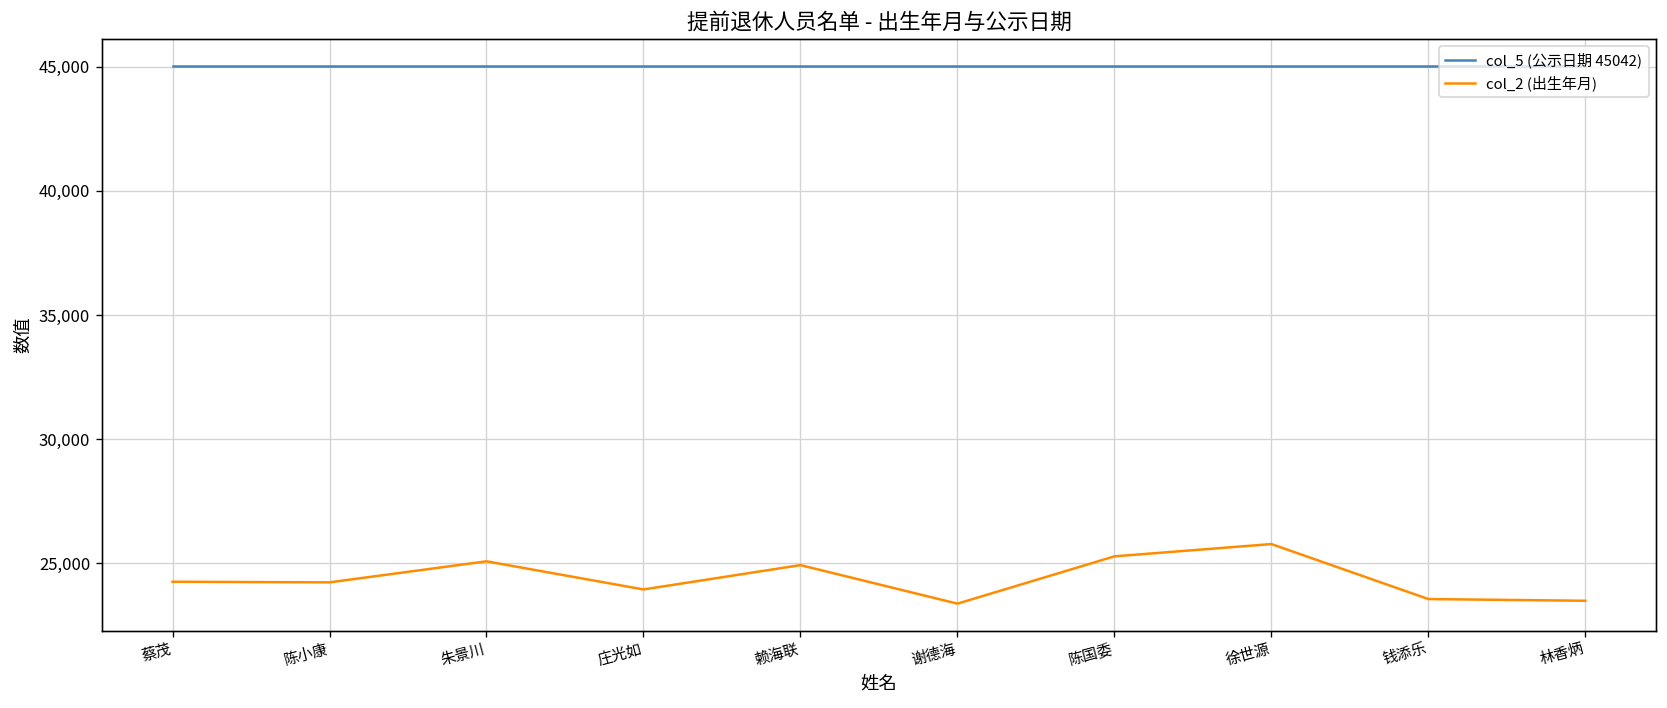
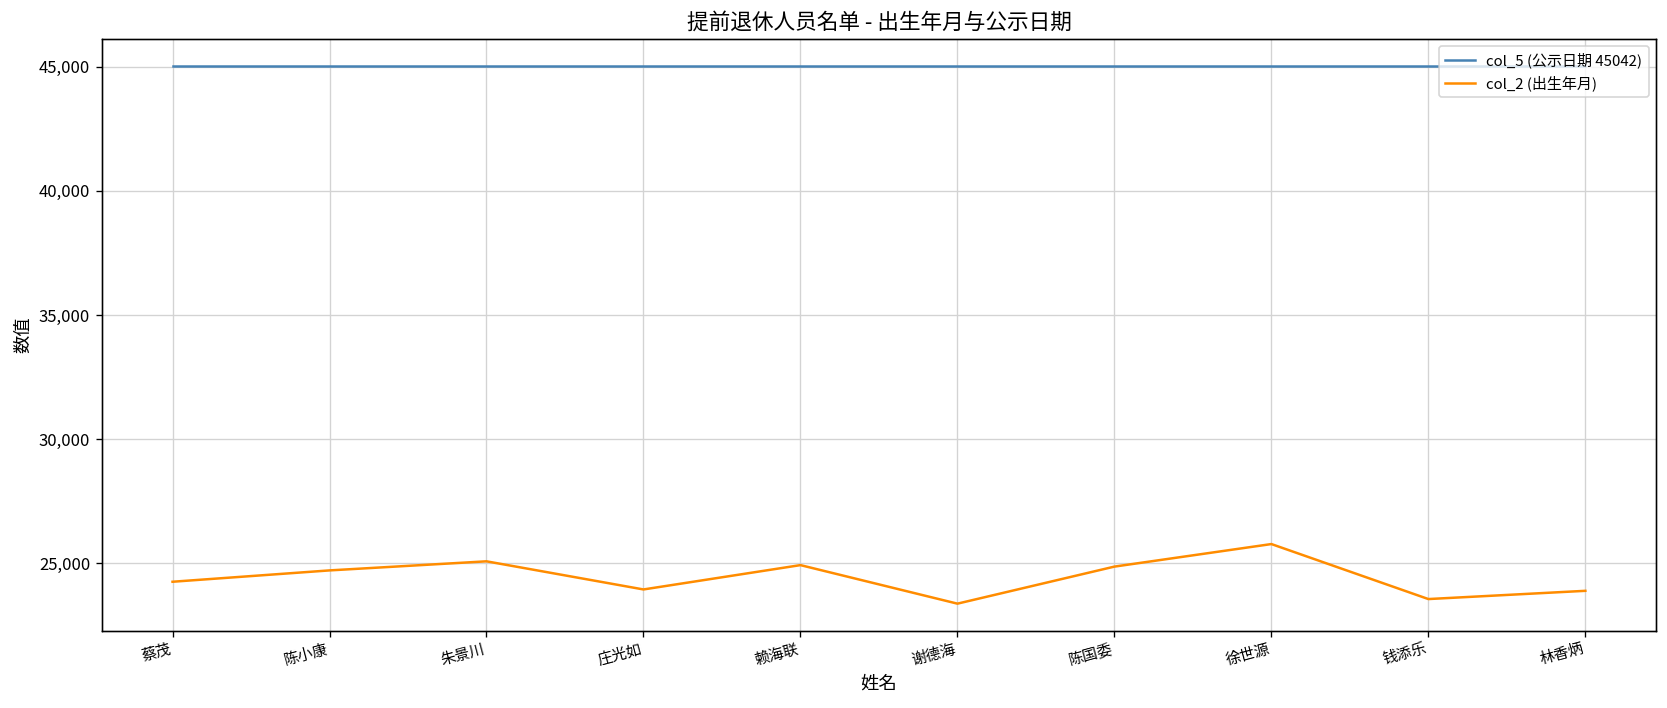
  {
    "col_5 (公示日期 45042)": {
      "蔡茂": "45,000",
      "陈小康": "45,000",
      "朱景川": "45,000",
      "庄光如": "45,000",
      "赖海联": "45,000",
      "谢德海": "45,000",
      "陈国委": "45,000",
      "徐世源": "45,000",
      "钱添乐": "45,000"
    },
    "col_2 (出生年月)": {
      "蔡茂": "24,300",
-     "陈小康": "24,200",
+     "陈小康": "24,700",
      "朱景川": "25,100",
      "庄光如": "23,900",
      "赖海联": "24,900",
      "谢德海": "23,400",
-     "陈国委": "25,300",
+     "陈国委": "24,900",
      "徐世源": "25,800",
      "钱添乐": "23,600",
-     "林香炳": "23,500"
+     "林香炳": "23,900"
    }
  }
